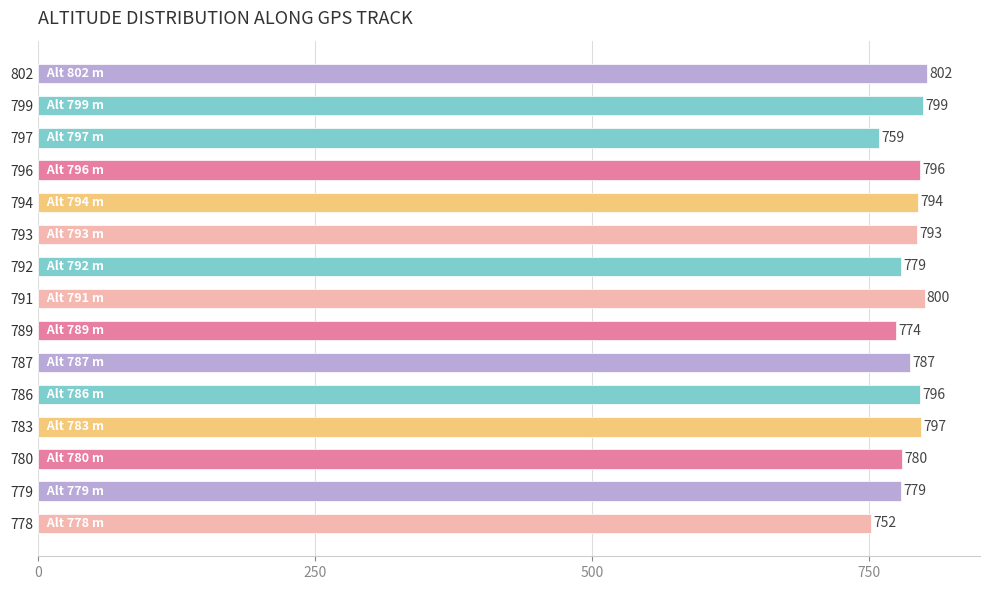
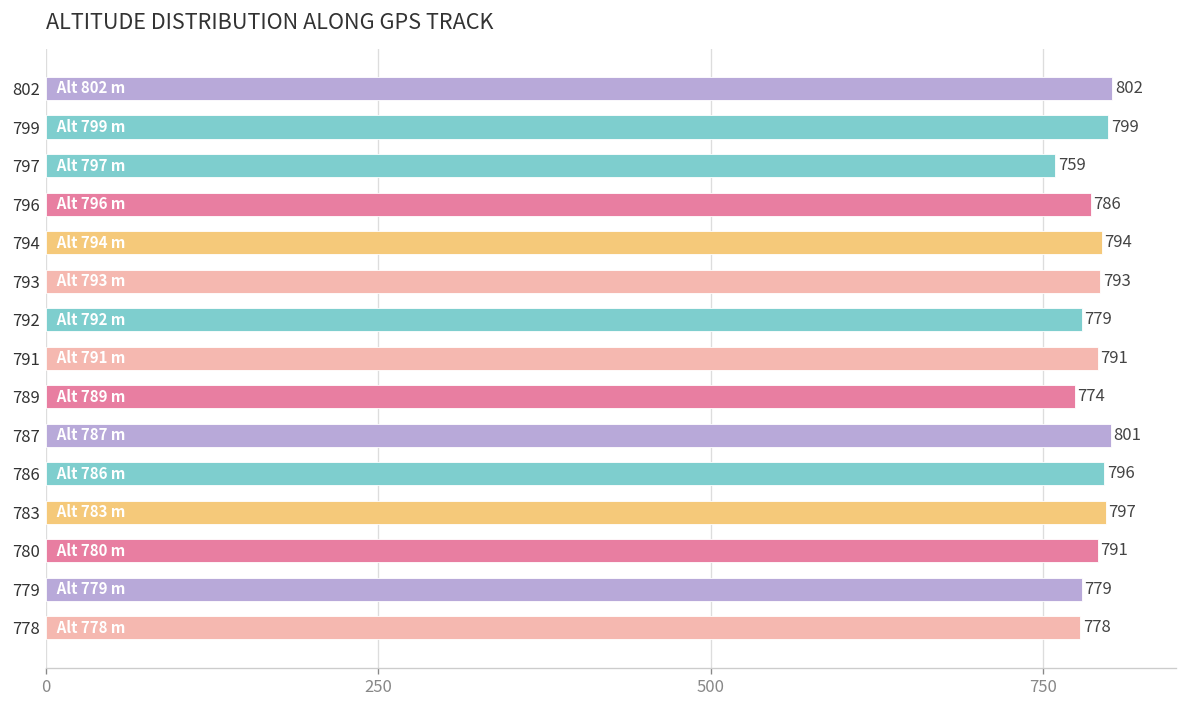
  {
    "802": 802,
    "799": 799,
    "797": 759,
-   "796": 796,
+   "796": 786,
    "794": 794,
    "793": 793,
    "792": 779,
-   "791": 800,
+   "791": 791,
    "789": 774,
-   "787": 787,
+   "787": 801,
    "786": 796,
    "783": 797,
-   "780": 780,
+   "780": 791,
    "779": 779,
-   "778": 752
+   "778": 778
  }
